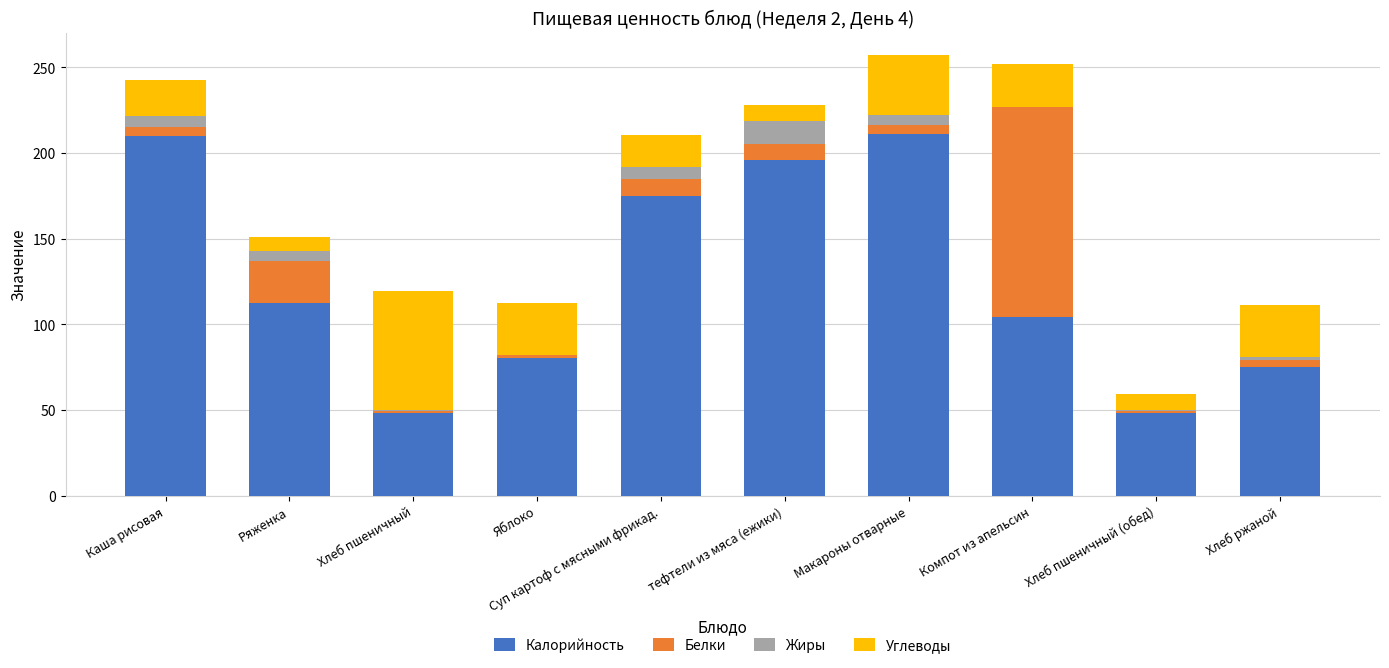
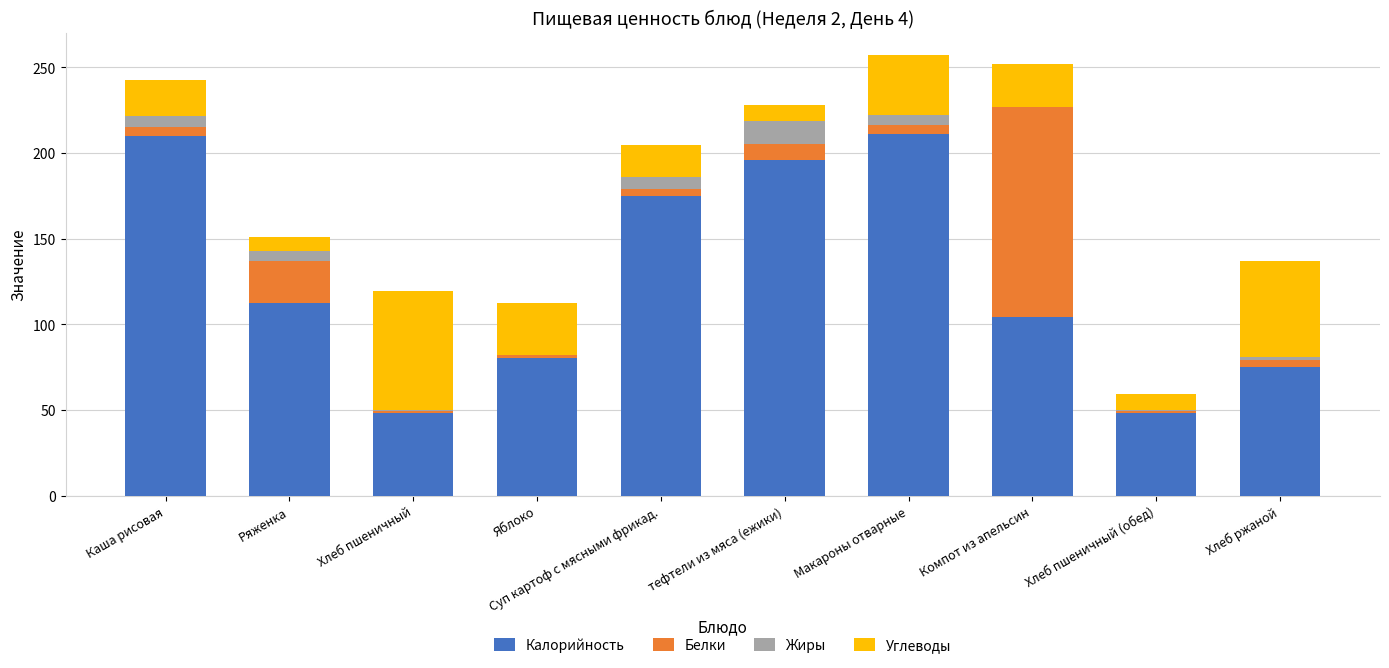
  {
    "Калорийность": {
      "Каша рисовая": 210,
      "Ряженка": 113,
      "Хлеб пшеничный": 48,
      "Яблоко": 81,
      "Суп картоф с мясными фрикад.": 175,
      "тефтели из мяса (ежики)": 196,
      "Макароны отварные": 211,
      "Компот из апельсин": 104,
      "Хлеб пшеничный (обед)": 48,
      "Хлеб ржаной": 75
    },
    "Белки": {
      "Каша рисовая": 5,
      "Ряженка": 24,
      "Хлеб пшеничный": 2,
-     "Суп картоф с мясными фрикад.": 10,
+     "Суп картоф с мясными фрикад.": 4,
      "тефтели из мяса (ежики)": 9,
      "Макароны отварные": 6,
      "Компот из апельсин": 123,
      "Хлеб пшеничный (обед)": 2,
      "Хлеб ржаной": 4
    },
    "Жиры": {
      "Каша рисовая": 7,
      "Ряженка": 6,
      "Яблоко": 0,
      "Суп картоф с мясными фрикад.": 7,
      "тефтели из мяса (ежики)": 14,
      "Макароны отварные": 5,
      "Хлеб ржаной": 2
    },
    "Углеводы": {
      "Каша рисовая": 21,
      "Ряженка": 8,
      "Хлеб пшеничный": 70,
      "Яблоко": 30,
      "Суп картоф с мясными фрикад.": 19,
      "тефтели из мяса (ежики)": 9,
      "Макароны отварные": 35,
      "Компот из апельсин": 25,
      "Хлеб пшеничный (обед)": 9,
-     "Хлеб ржаной": 30
+     "Хлеб ржаной": 56
    }
  }
